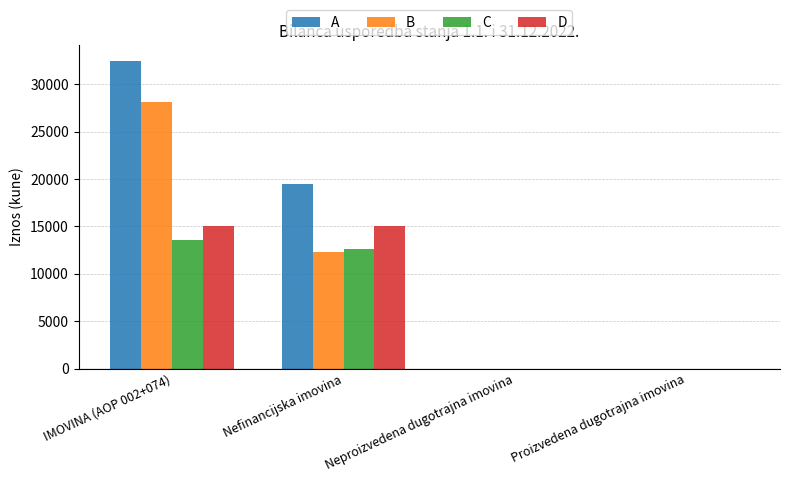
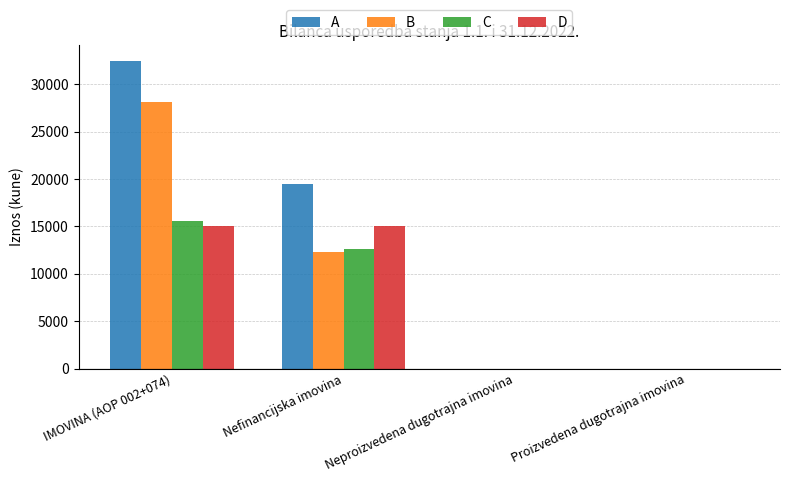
  {
    "A": {
      "IMOVINA (AOP 002+074)": 32000,
      "Nefinancijska imovina": 19000,
      "Neproizvedena dugotrajna imovina": 0,
      "Proizvedena dugotrajna imovina": 0
    },
    "B": {
      "IMOVINA (AOP 002+074)": 28000,
      "Nefinancijska imovina": 12000,
      "Neproizvedena dugotrajna imovina": 0,
      "Proizvedena dugotrajna imovina": 0
    },
    "C": {
-     "IMOVINA (AOP 002+074)": 14000,
+     "IMOVINA (AOP 002+074)": 16000,
      "Nefinancijska imovina": 13000,
      "Neproizvedena dugotrajna imovina": 0,
      "Proizvedena dugotrajna imovina": 0
    },
    "D": {
      "IMOVINA (AOP 002+074)": 15000,
      "Nefinancijska imovina": 15000,
      "Neproizvedena dugotrajna imovina": 0,
      "Proizvedena dugotrajna imovina": 0
    }
  }
